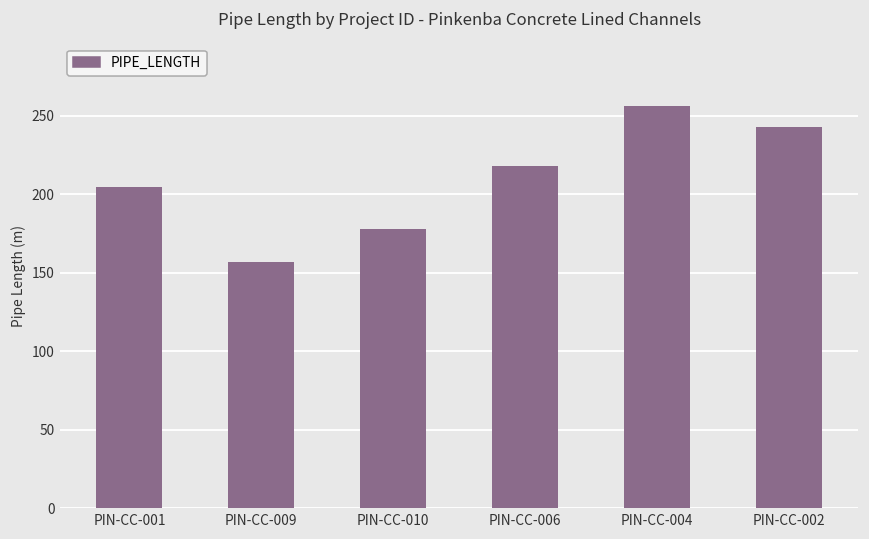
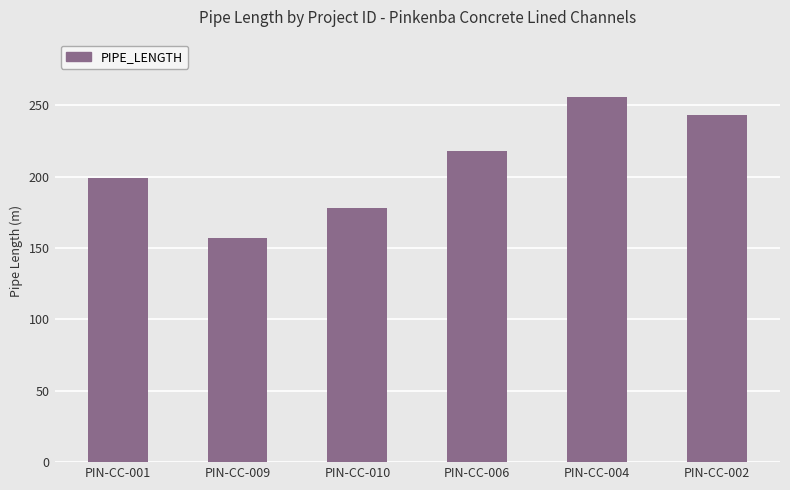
  {
-   "PIN-CC-001": 205,
+   "PIN-CC-001": 199,
    "PIN-CC-009": 157,
    "PIN-CC-010": 178,
    "PIN-CC-006": 218,
    "PIN-CC-004": 256,
    "PIN-CC-002": 243
  }
